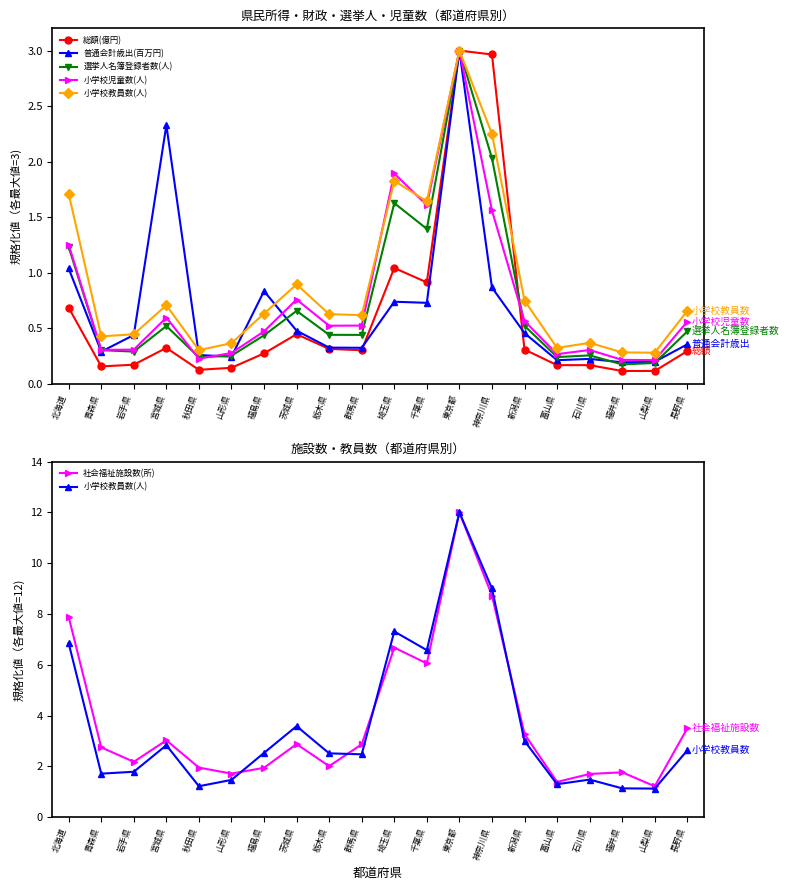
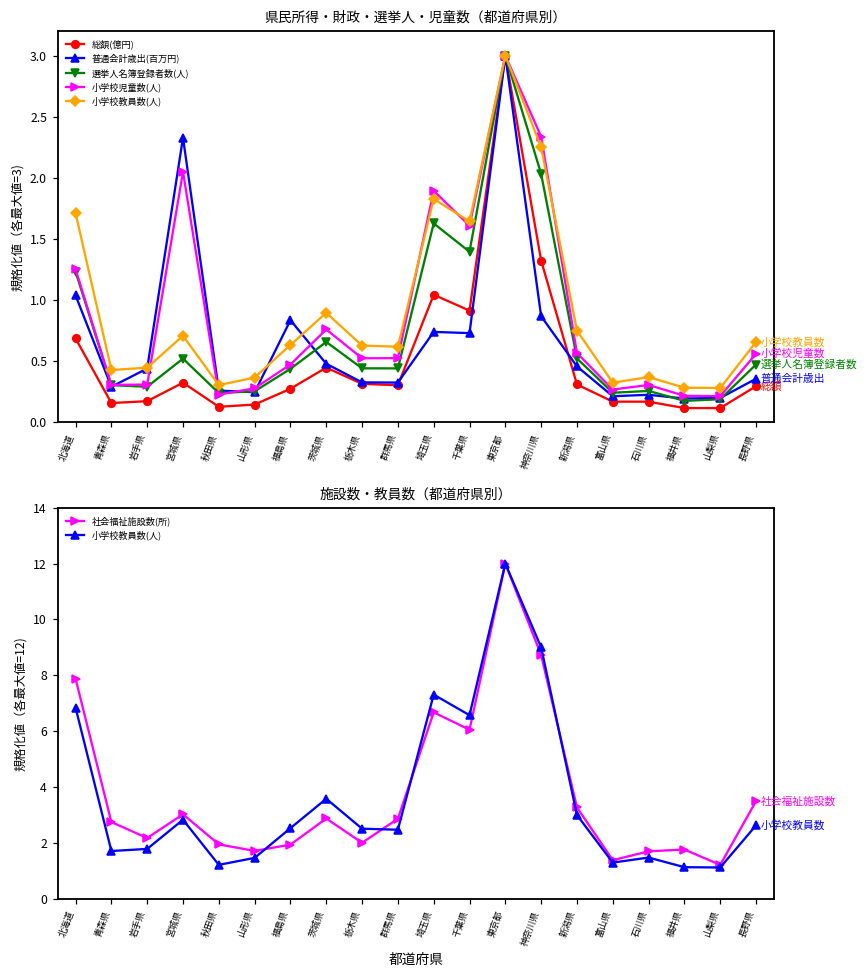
  {
    "県民所得・財政・選挙人・児童数（都道府県別）": {
      "総額(億円)": {
        "北海道": 0.69,
        "青森県": 0.16,
        "岩手県": 0.17,
        "宮城県": 0.32,
        "秋田県": 0.13,
        "山形県": 0.15,
        "福島県": 0.27,
        "茨城県": 0.45,
        "埼玉県": 1.04,
        "千葉県": 0.91,
-       "神奈川県": 2.96,
+       "神奈川県": 1.32,
        "新潟県": 0.31,
        "富山県": 0.17,
        "石川県": 0.17,
        "福井県": 0.12,
        "山梨県": 0.12,
        "長野県": 0.30
      },
      "普通会計歳出(百万円)": {
        "北海道": 1.04,
        "宮城県": 2.33,
        "福島県": 0.84,
        "茨城県": 0.48,
        "埼玉県": 0.74,
        "千葉県": 0.73,
        "神奈川県": 0.87,
        "新潟県": 0.46,
        "富山県": 0.21,
        "石川県": 0.23,
        "長野県": 0.36
      },
      "選挙人名簿登録者数(人)": {
        "宮城県": 0.52,
        "福島県": 0.44,
        "茨城県": 0.66,
        "栃木県": 0.44,
        "群馬県": 0.44,
        "埼玉県": 1.63,
        "千葉県": 1.40,
        "神奈川県": 2.03,
        "新潟県": 0.52,
        "富山県": 0.24,
        "石川県": 0.26,
        "長野県": 0.47
      },
      "小学校児童数(人)": {
-       "宮城県": 0.60,
+       "宮城県": 2.05,
        "山形県": 0.28,
        "福島県": 0.47,
        "茨城県": 0.76,
        "栃木県": 0.52,
        "群馬県": 0.53,
        "埼玉県": 1.89,
        "千葉県": 1.61,
-       "神奈川県": 1.56,
+       "神奈川県": 2.34,
        "新潟県": 0.57,
        "富山県": 0.27,
        "石川県": 0.31,
        "長野県": 0.56
      }
    },
    "施設数・教員数（都道府県別）": {
      "社会福祉施設数(所)": {
        "北海道": 7.9,
        "青森県": 2.7,
        "岩手県": 2.2,
        "宮城県": 3.0,
        "秋田県": 2.0,
        "山形県": 1.7,
        "福島県": 1.9,
        "茨城県": 2.9,
        "栃木県": 2.0,
        "群馬県": 2.9,
        "埼玉県": 6.7,
        "千葉県": 6.1,
        "神奈川県": 8.7,
        "新潟県": 3.3,
        "石川県": 1.7,
        "福井県": 1.8,
        "長野県": 3.5
      },
      "小学校教員数(人)": {
        "北海道": 6.8,
        "青森県": 1.7,
        "岩手県": 1.8,
        "宮城県": 2.8,
        "秋田県": 1.2,
        "山形県": 1.5,
        "福島県": 2.5,
        "茨城県": 3.6,
        "栃木県": 2.5,
        "群馬県": 2.5,
        "埼玉県": 7.3,
        "千葉県": 6.6,
        "神奈川県": 9.0,
        "新潟県": 3.0,
        "石川県": 1.5,
        "福井県": 1.1,
        "長野県": 2.6
      }
    }
  }
